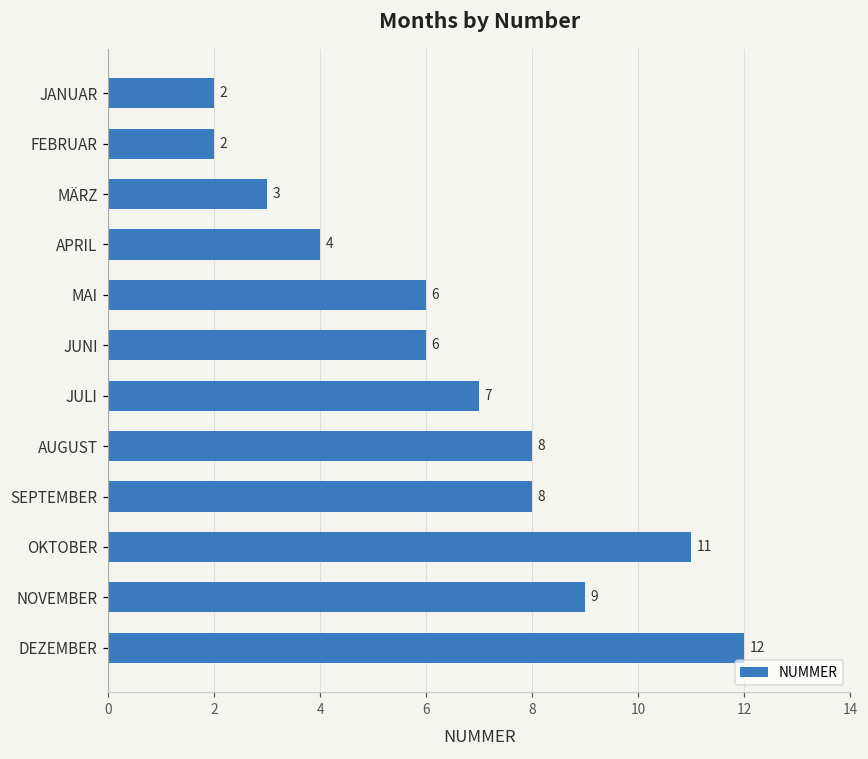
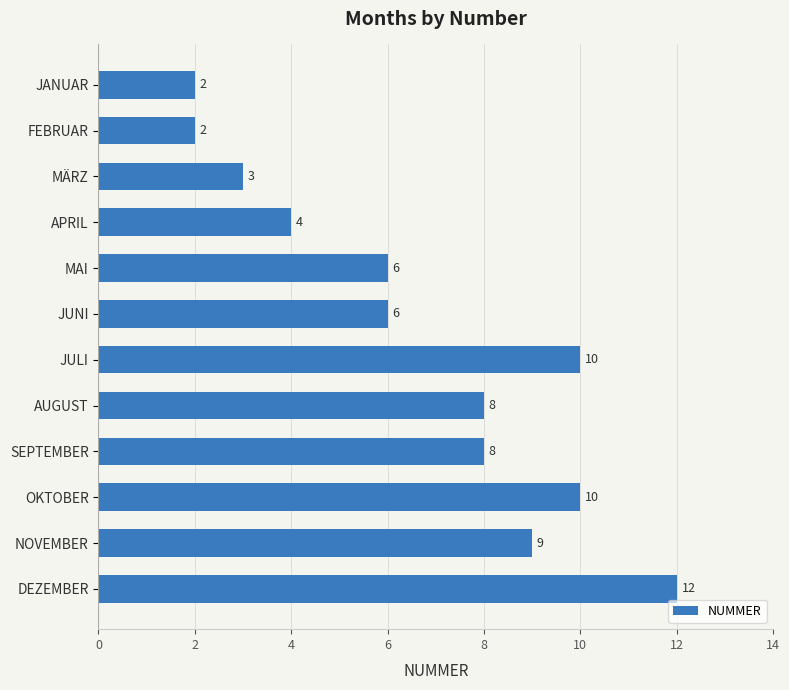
  {
    "JANUAR": 2,
    "FEBRUAR": 2,
    "MÄRZ": 3,
    "APRIL": 4,
    "MAI": 6,
    "JUNI": 6,
-   "JULI": 7,
+   "JULI": 10,
    "AUGUST": 8,
    "SEPTEMBER": 8,
-   "OKTOBER": 11,
+   "OKTOBER": 10,
    "NOVEMBER": 9,
    "DEZEMBER": 12
  }
